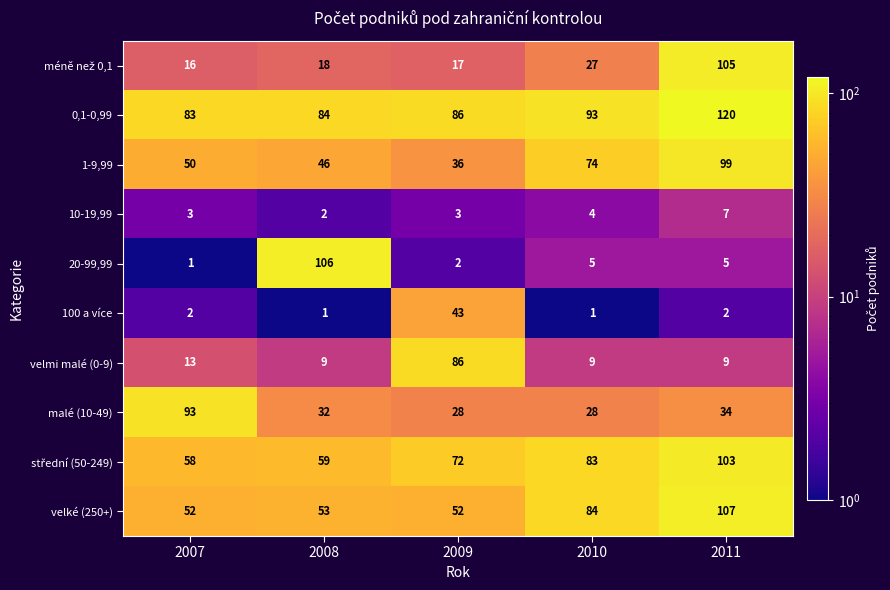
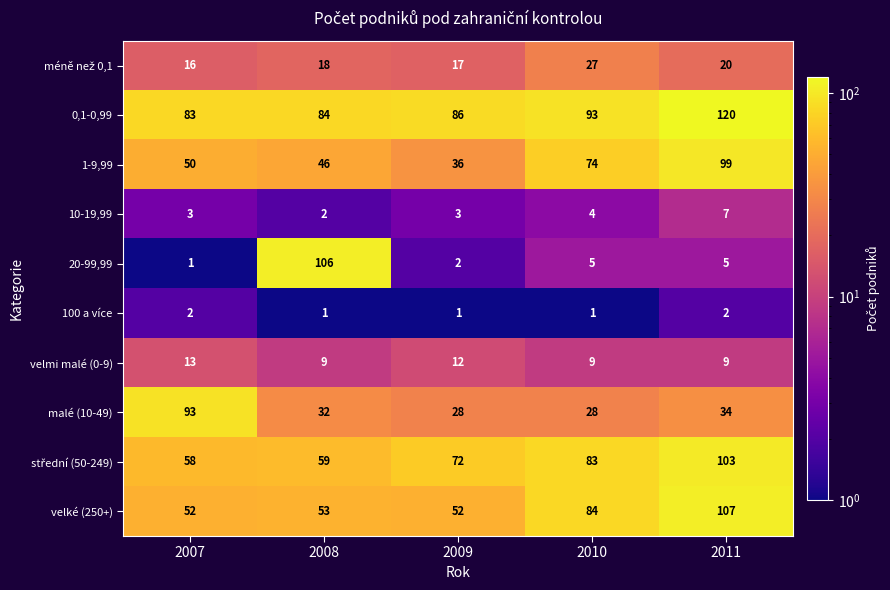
  {
    "méně než 0,1": {
      "2007": 16,
      "2008": 18,
      "2009": 17,
      "2010": 27,
-     "2011": 105
+     "2011": 20
    },
    "0,1-0,99": {
      "2007": 83,
      "2008": 84,
      "2009": 86,
      "2010": 93,
      "2011": 120
    },
    "1-9,99": {
      "2007": 50,
      "2008": 46,
      "2009": 36,
      "2010": 74,
      "2011": 99
    },
    "10-19,99": {
      "2007": 3,
      "2008": 2,
      "2009": 3,
      "2010": 4,
      "2011": 7
    },
    "20-99,99": {
      "2007": 1,
      "2008": 106,
      "2009": 2,
      "2010": 5,
      "2011": 5
    },
    "100 a více": {
      "2007": 2,
      "2008": 1,
-     "2009": 43,
+     "2009": 1,
      "2010": 1,
      "2011": 2
    },
    "velmi malé (0-9)": {
      "2007": 13,
      "2008": 9,
-     "2009": 86,
+     "2009": 12,
      "2010": 9,
      "2011": 9
    },
    "malé (10-49)": {
      "2007": 93,
      "2008": 32,
      "2009": 28,
      "2010": 28,
      "2011": 34
    },
    "střední (50-249)": {
      "2007": 58,
      "2008": 59,
      "2009": 72,
      "2010": 83,
      "2011": 103
    },
    "velké (250+)": {
      "2007": 52,
      "2008": 53,
      "2009": 52,
      "2010": 84,
      "2011": 107
    }
  }
